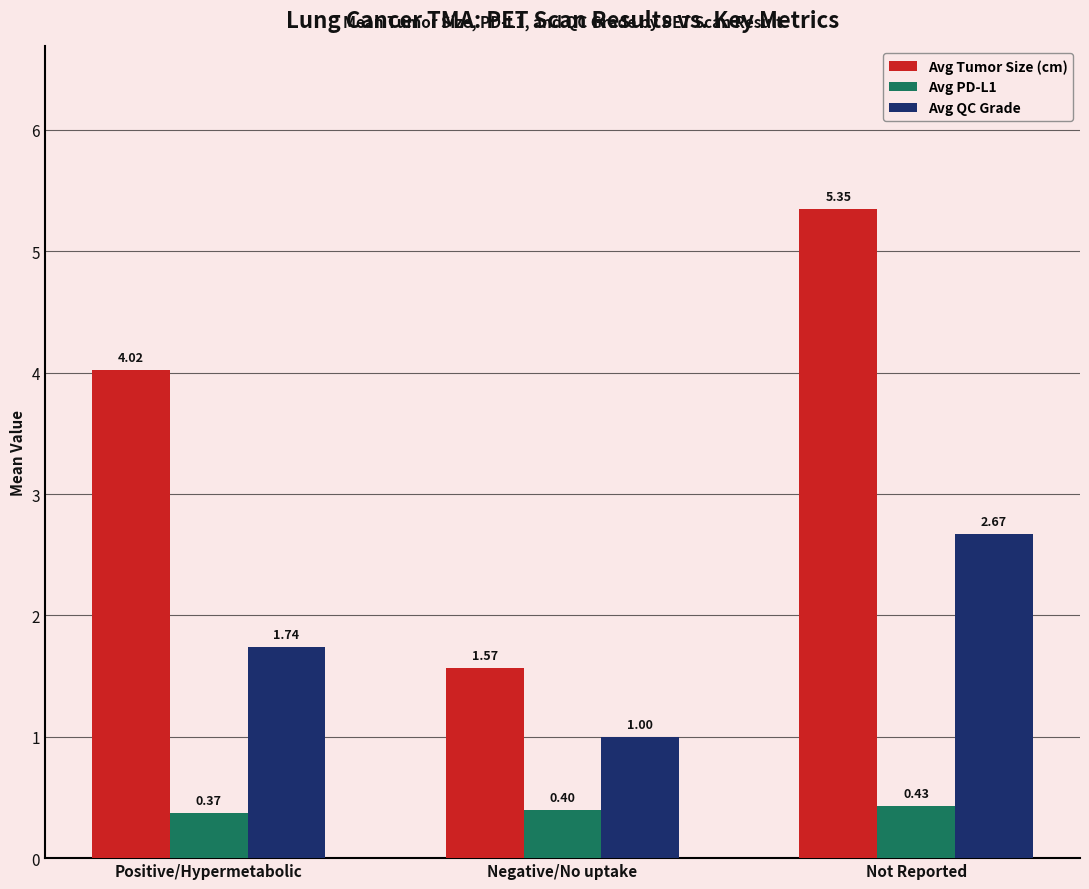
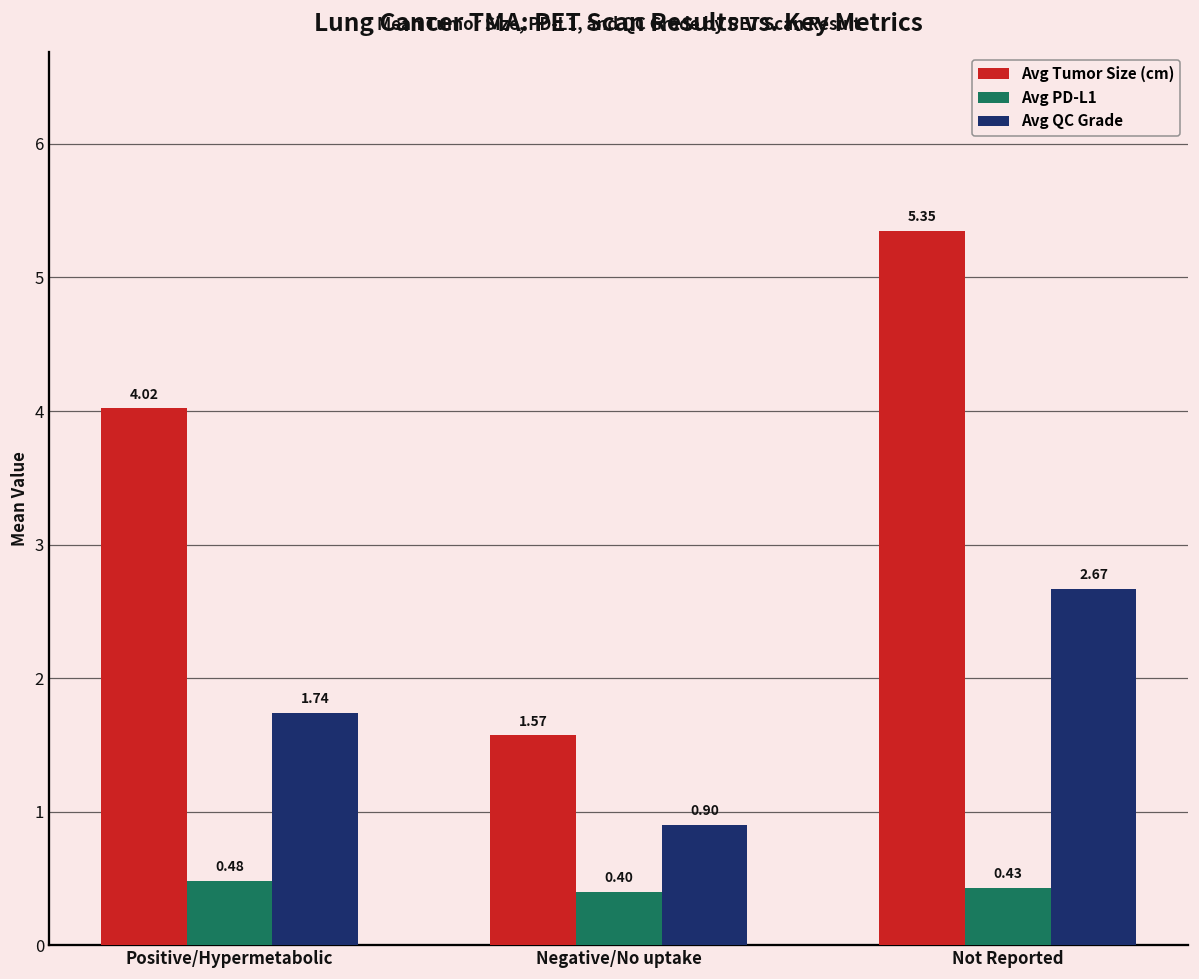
  {
    "Avg Tumor Size (cm)": {
      "Positive/Hypermetabolic": 4.02,
      "Negative/No uptake": 1.57,
      "Not Reported": 5.35
    },
    "Avg PD-L1": {
-     "Positive/Hypermetabolic": 0.37,
+     "Positive/Hypermetabolic": 0.48,
      "Negative/No uptake": 0.40,
      "Not Reported": 0.43
    },
    "Avg QC Grade": {
      "Positive/Hypermetabolic": 1.74,
-     "Negative/No uptake": 1.00,
+     "Negative/No uptake": 0.90,
      "Not Reported": 2.67
    }
  }
